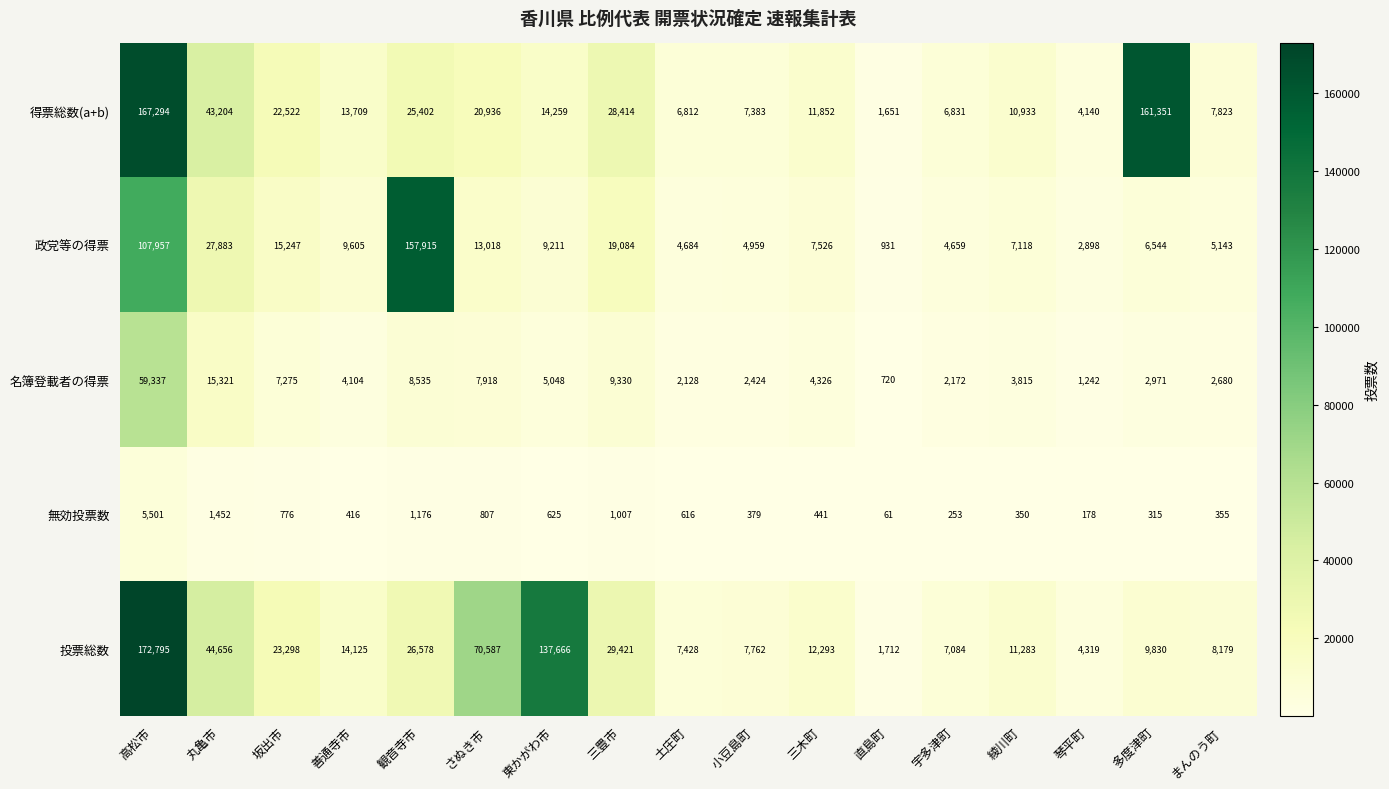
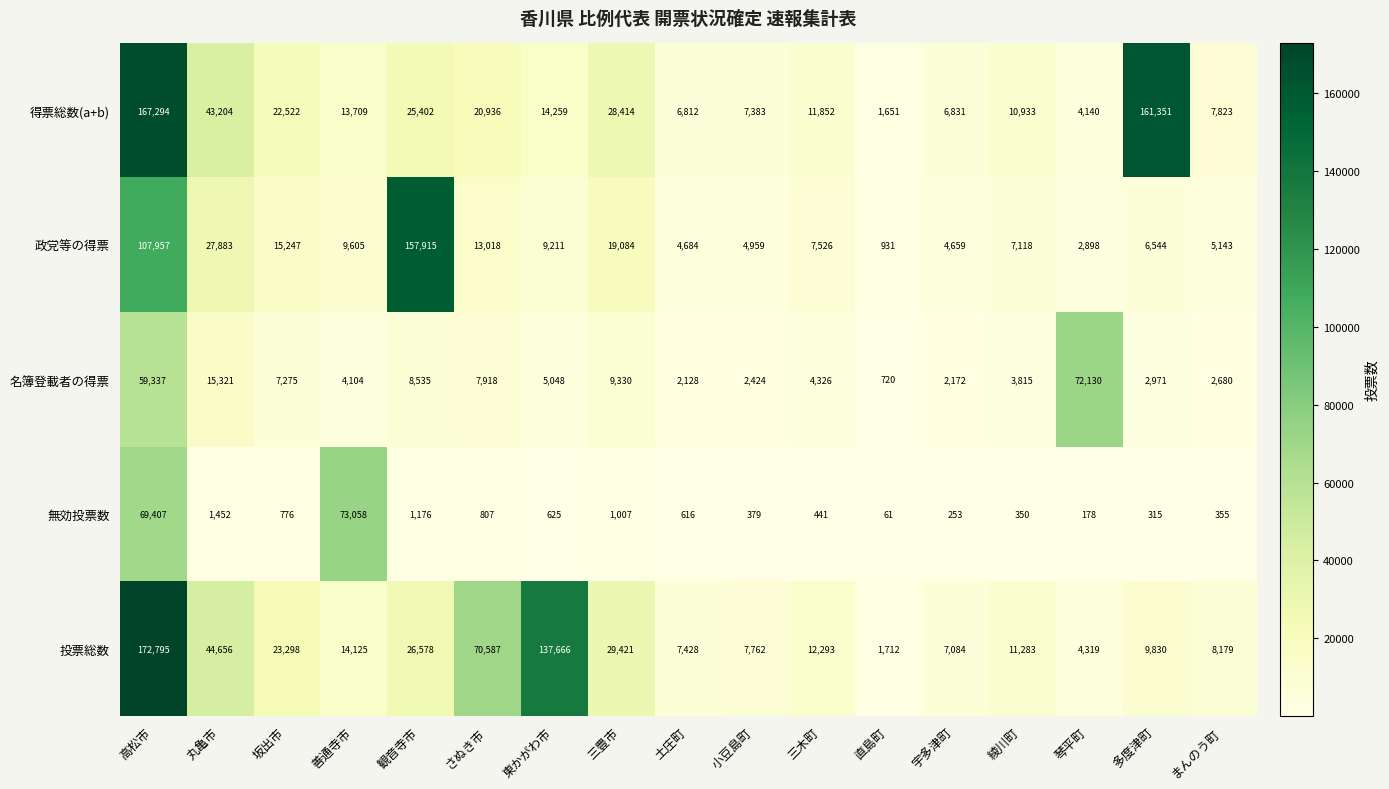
  {
    "得票総数(a+b)": {
      "高松市": "167,294",
      "丸亀市": "43,204",
      "坂出市": "22,522",
      "善通寺市": "13,709",
      "観音寺市": "25,402",
      "さぬき市": "20,936",
      "東かがわ市": "14,259",
      "三豊市": "28,414",
      "土庄町": "6,812",
      "小豆島町": "7,383",
      "三木町": "11,852",
      "直島町": "1,651",
      "宇多津町": "6,831",
      "綾川町": "10,933",
      "琴平町": "4,140",
      "多度津町": "161,351",
      "まんのう町": "7,823"
    },
    "政党等の得票": {
      "高松市": "107,957",
      "丸亀市": "27,883",
      "坂出市": "15,247",
      "善通寺市": "9,605",
      "観音寺市": "157,915",
      "さぬき市": "13,018",
      "東かがわ市": "9,211",
      "三豊市": "19,084",
      "土庄町": "4,684",
      "小豆島町": "4,959",
      "三木町": "7,526",
      "直島町": "931",
      "宇多津町": "4,659",
      "綾川町": "7,118",
      "琴平町": "2,898",
      "多度津町": "6,544",
      "まんのう町": "5,143"
    },
    "名簿登載者の得票": {
      "高松市": "59,337",
      "丸亀市": "15,321",
      "坂出市": "7,275",
      "善通寺市": "4,104",
      "観音寺市": "8,535",
      "さぬき市": "7,918",
      "東かがわ市": "5,048",
      "三豊市": "9,330",
      "土庄町": "2,128",
      "小豆島町": "2,424",
      "三木町": "4,326",
      "直島町": "720",
      "宇多津町": "2,172",
      "綾川町": "3,815",
-     "琴平町": "1,242",
+     "琴平町": "72,130",
      "多度津町": "2,971",
      "まんのう町": "2,680"
    },
    "無効投票数": {
-     "高松市": "5,501",
+     "高松市": "69,407",
      "丸亀市": "1,452",
      "坂出市": "776",
-     "善通寺市": "416",
+     "善通寺市": "73,058",
      "観音寺市": "1,176",
      "さぬき市": "807",
      "東かがわ市": "625",
      "三豊市": "1,007",
      "土庄町": "616",
      "小豆島町": "379",
      "三木町": "441",
      "直島町": "61",
      "宇多津町": "253",
      "綾川町": "350",
      "琴平町": "178",
      "多度津町": "315",
      "まんのう町": "355"
    },
    "投票総数": {
      "高松市": "172,795",
      "丸亀市": "44,656",
      "坂出市": "23,298",
      "善通寺市": "14,125",
      "観音寺市": "26,578",
      "さぬき市": "70,587",
      "東かがわ市": "137,666",
      "三豊市": "29,421",
      "土庄町": "7,428",
      "小豆島町": "7,762",
      "三木町": "12,293",
      "直島町": "1,712",
      "宇多津町": "7,084",
      "綾川町": "11,283",
      "琴平町": "4,319",
      "多度津町": "9,830",
      "まんのう町": "8,179"
    }
  }
